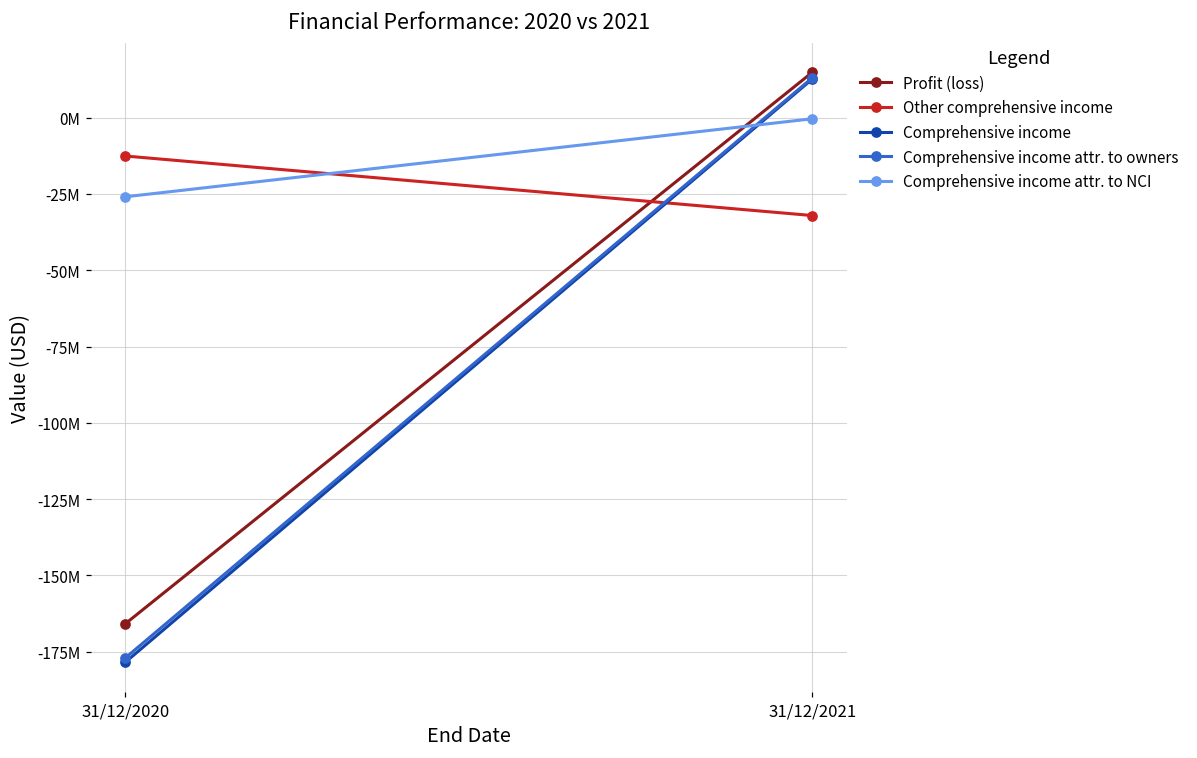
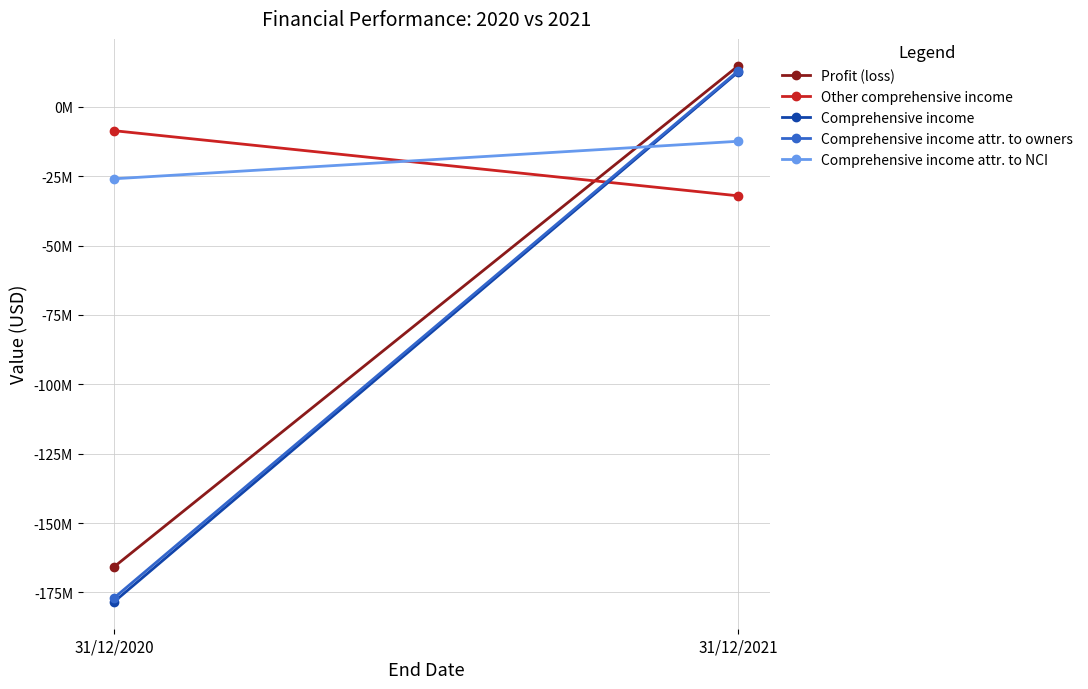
  {
    "Profit (loss)": {
      "31/12/2020": -166000000,
      "31/12/2021": 15000000
    },
    "Other comprehensive income": {
-     "31/12/2020": -13000000,
+     "31/12/2020": -9000000,
      "31/12/2021": -32000000
    },
    "Comprehensive income attr. to NCI": {
      "31/12/2020": -26000000,
-     "31/12/2021": 0
+     "31/12/2021": -12000000
    }
  }
